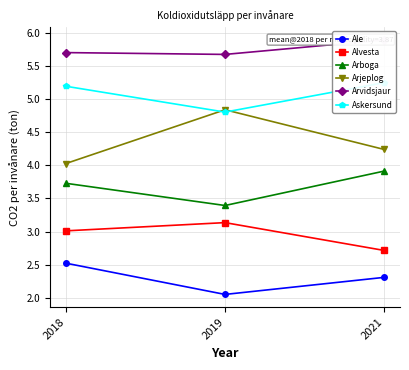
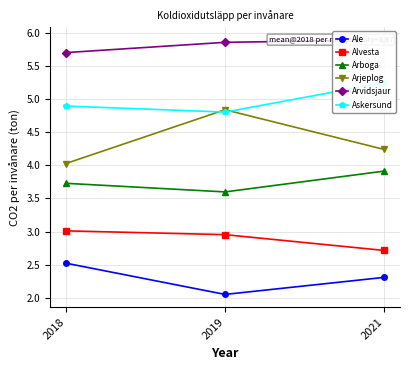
  {
    "Ale": {
      "2018": 2.5,
      "2019": 2.0,
      "2021": 2.3
    },
    "Alvesta": {
      "2018": 3.0,
-     "2019": 3.1,
+     "2019": 3.0,
      "2021": 2.7
    },
    "Arboga": {
      "2018": 3.7,
-     "2019": 3.4,
+     "2019": 3.6,
      "2021": 3.9
    },
    "Arjeplog": {
      "2018": 4.0,
      "2021": 4.2
    },
    "Arvidsjaur": {
      "2018": 5.7,
-     "2019": 5.7
+     "2019": 5.9
    },
    "Askersund": {
-     "2018": 5.2
+     "2018": 4.9
    }
  }
